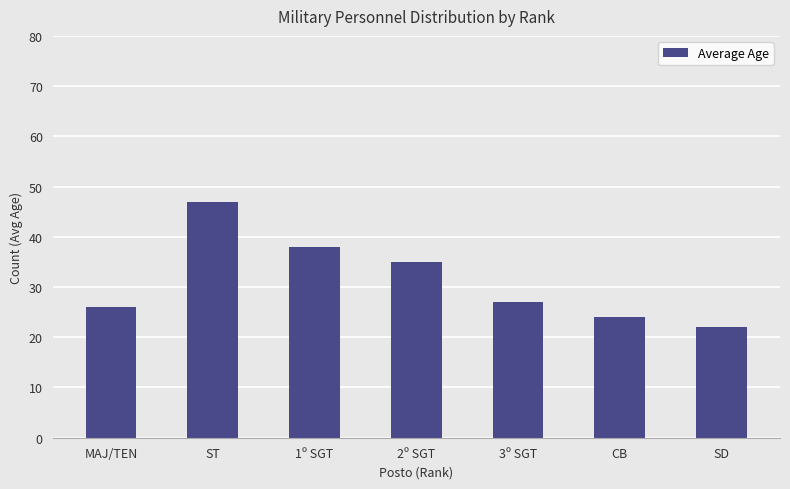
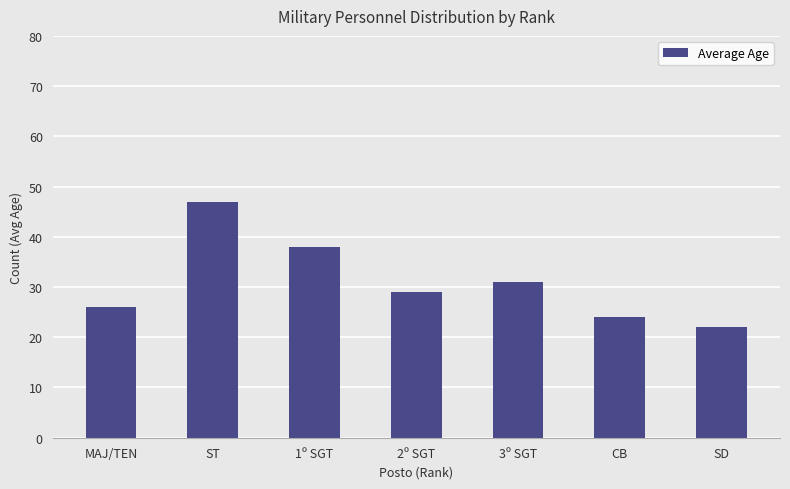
  {
    "MAJ/TEN": 26,
    "ST": 47,
    "1º SGT": 38,
-   "2º SGT": 35,
-   "3º SGT": 27,
+   "2º SGT": 29,
+   "3º SGT": 31,
    "CB": 24,
    "SD": 22
  }
